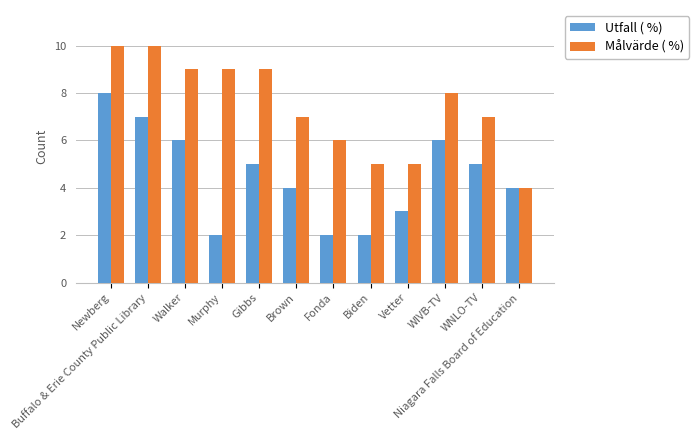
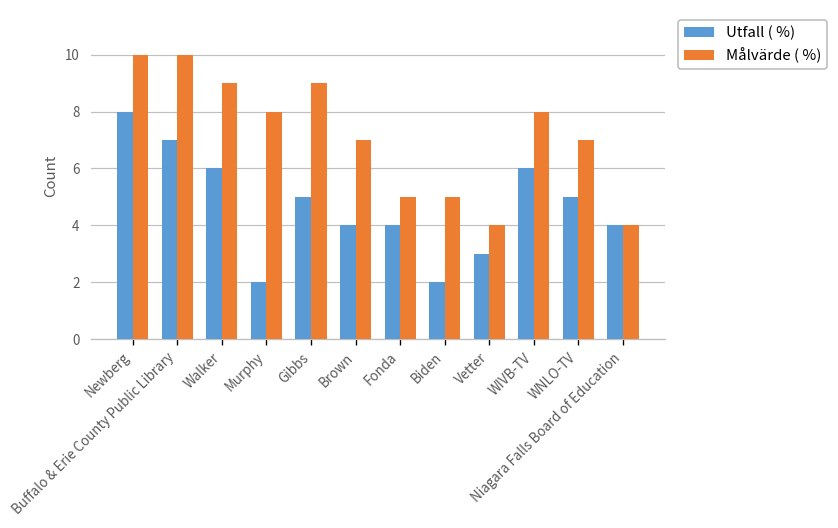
  {
    "Utfall ( %)": {
      "Newberg": 8,
      "Buffalo & Erie County Public Library": 7,
      "Walker": 6,
      "Murphy": 2,
      "Gibbs": 5,
      "Brown": 4,
-     "Fonda": 2,
+     "Fonda": 4,
      "Biden": 2,
      "Vetter": 3,
      "WIVB-TV": 6,
      "WNLO-TV": 5,
      "Niagara Falls Board of Education": 4
    },
    "Målvärde ( %)": {
      "Newberg": 10,
      "Buffalo & Erie County Public Library": 10,
      "Walker": 9,
-     "Murphy": 9,
+     "Murphy": 8,
      "Gibbs": 9,
      "Brown": 7,
-     "Fonda": 6,
+     "Fonda": 5,
      "Biden": 5,
-     "Vetter": 5,
+     "Vetter": 4,
      "WIVB-TV": 8,
      "WNLO-TV": 7,
      "Niagara Falls Board of Education": 4
    }
  }
